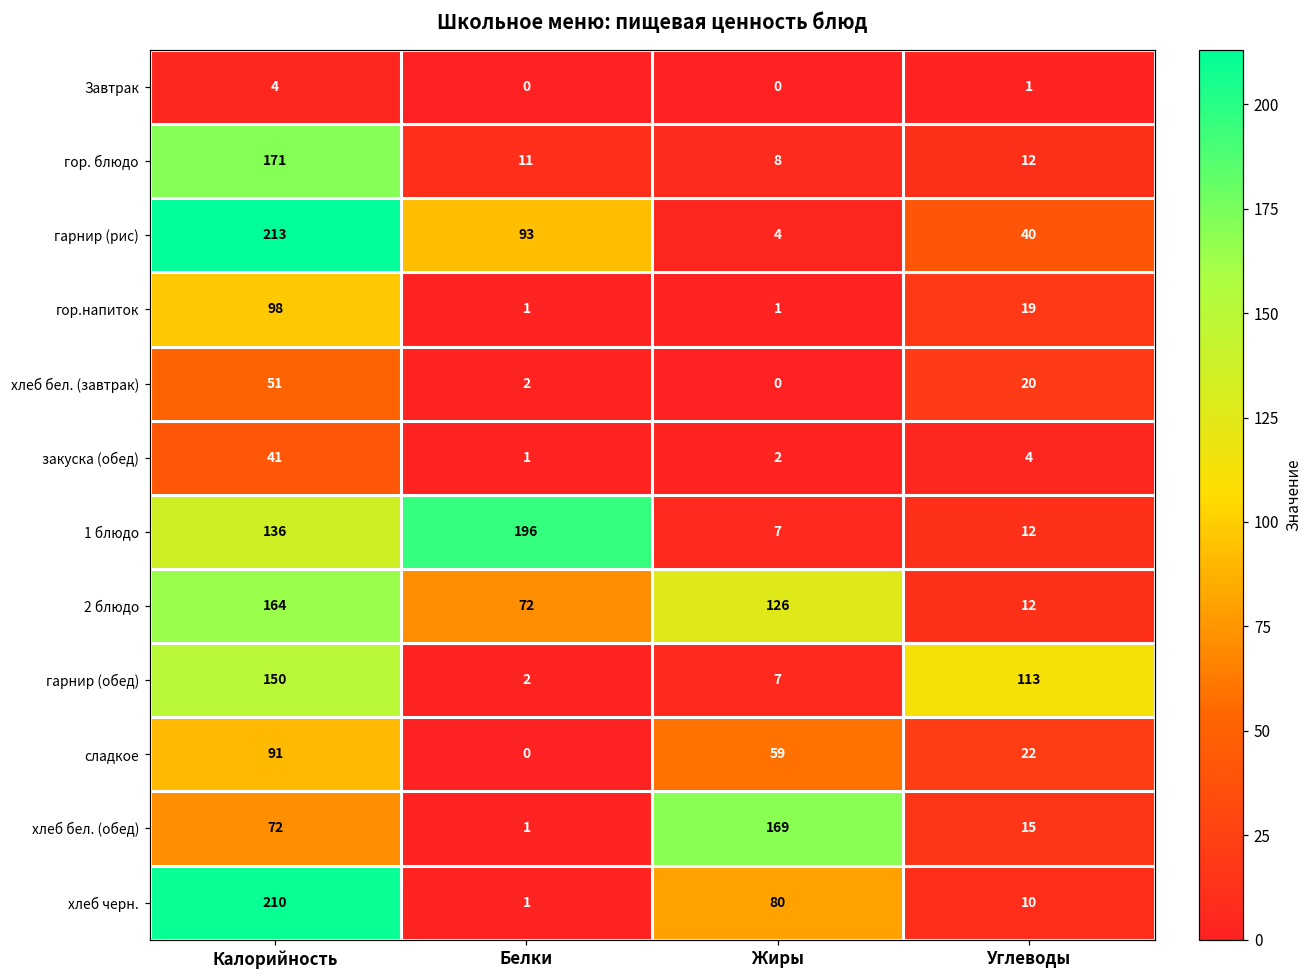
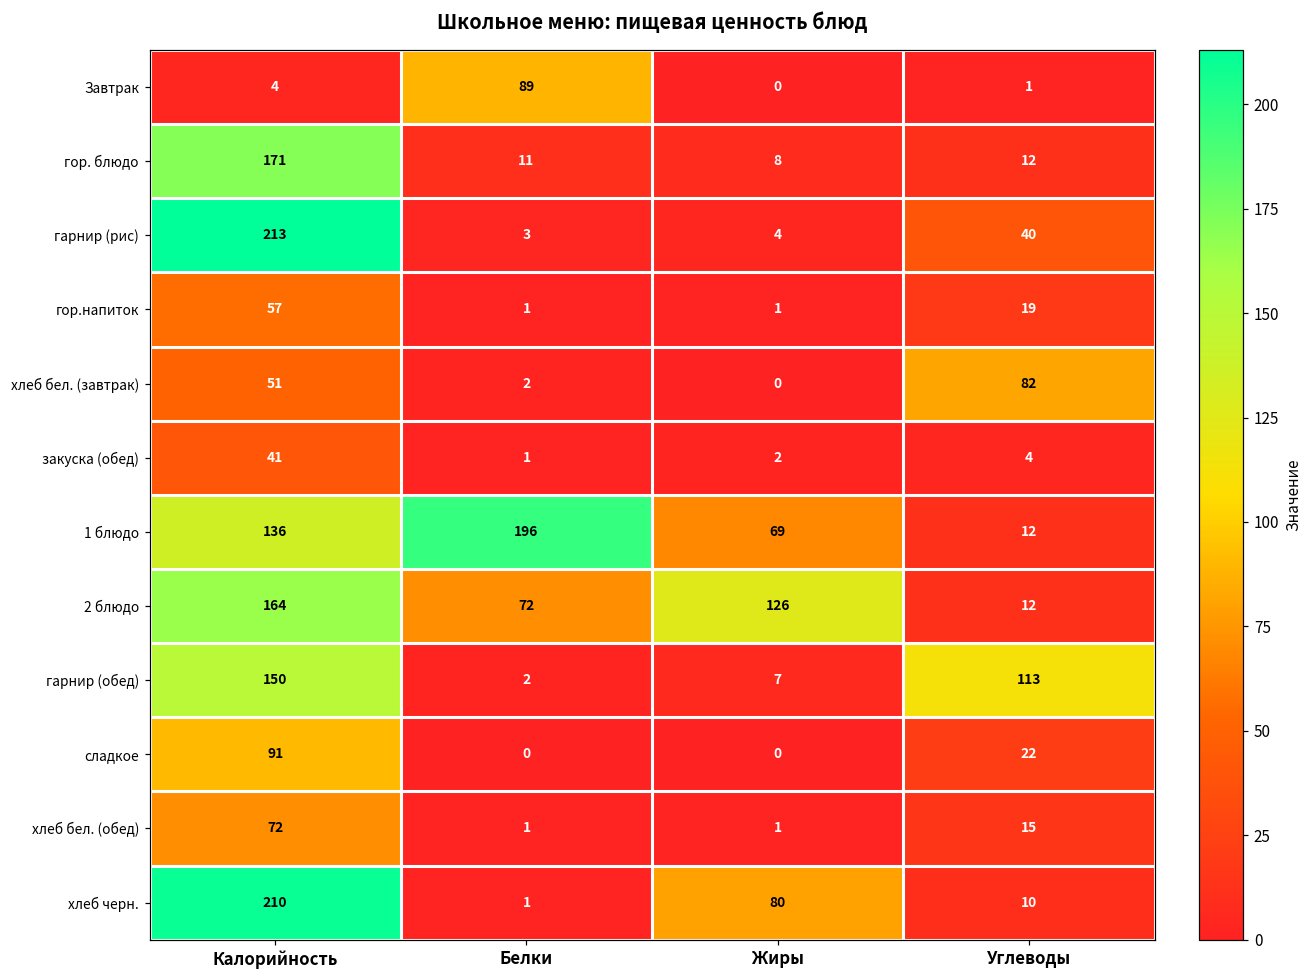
  {
    "Завтрак": {
      "Калорийность": 4,
-     "Белки": 0,
+     "Белки": 89,
      "Жиры": 0,
      "Углеводы": 1
    },
    "гор. блюдо": {
      "Калорийность": 171,
      "Белки": 11,
      "Жиры": 8,
      "Углеводы": 12
    },
    "гарнир (рис)": {
      "Калорийность": 213,
-     "Белки": 93,
+     "Белки": 3,
      "Жиры": 4,
      "Углеводы": 40
    },
    "гор.напиток": {
-     "Калорийность": 98,
+     "Калорийность": 57,
      "Белки": 1,
      "Жиры": 1,
      "Углеводы": 19
    },
    "хлеб бел. (завтрак)": {
      "Калорийность": 51,
      "Белки": 2,
      "Жиры": 0,
-     "Углеводы": 20
+     "Углеводы": 82
    },
    "закуска (обед)": {
      "Калорийность": 41,
      "Белки": 1,
      "Жиры": 2,
      "Углеводы": 4
    },
    "1 блюдо": {
      "Калорийность": 136,
      "Белки": 196,
-     "Жиры": 7,
+     "Жиры": 69,
      "Углеводы": 12
    },
    "2 блюдо": {
      "Калорийность": 164,
      "Белки": 72,
      "Жиры": 126,
      "Углеводы": 12
    },
    "гарнир (обед)": {
      "Калорийность": 150,
      "Белки": 2,
      "Жиры": 7,
      "Углеводы": 113
    },
    "сладкое": {
      "Калорийность": 91,
      "Белки": 0,
-     "Жиры": 59,
+     "Жиры": 0,
      "Углеводы": 22
    },
    "хлеб бел. (обед)": {
      "Калорийность": 72,
      "Белки": 1,
-     "Жиры": 169,
+     "Жиры": 1,
      "Углеводы": 15
    },
    "хлеб черн.": {
      "Калорийность": 210,
      "Белки": 1,
      "Жиры": 80,
      "Углеводы": 10
    }
  }
